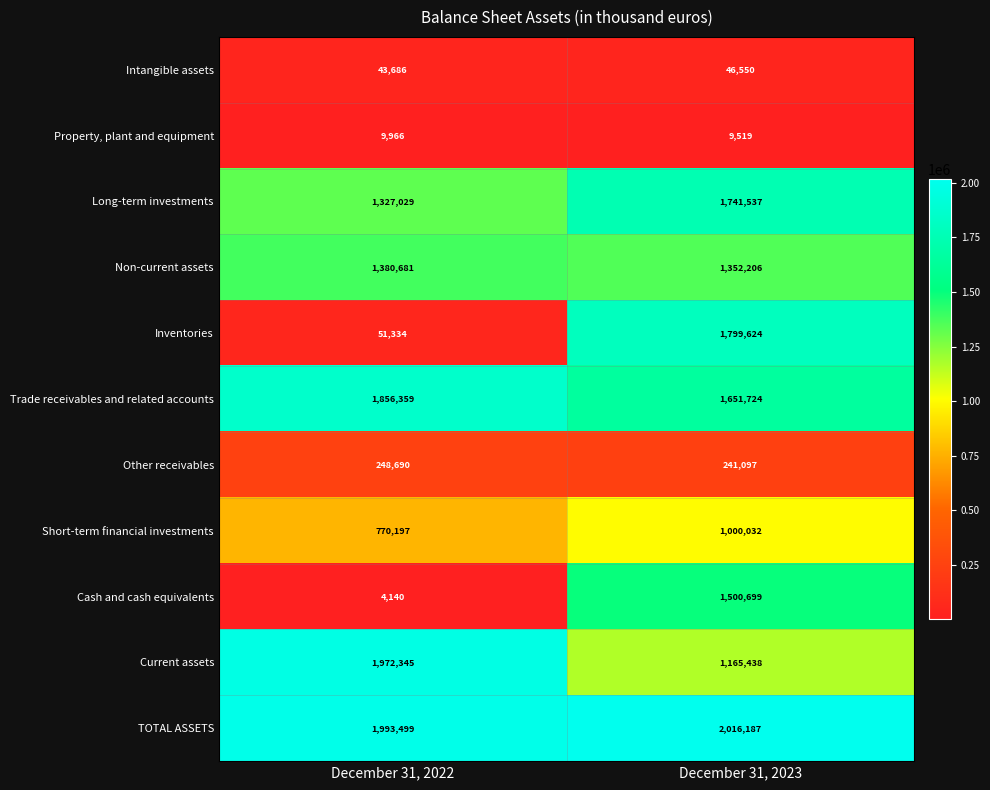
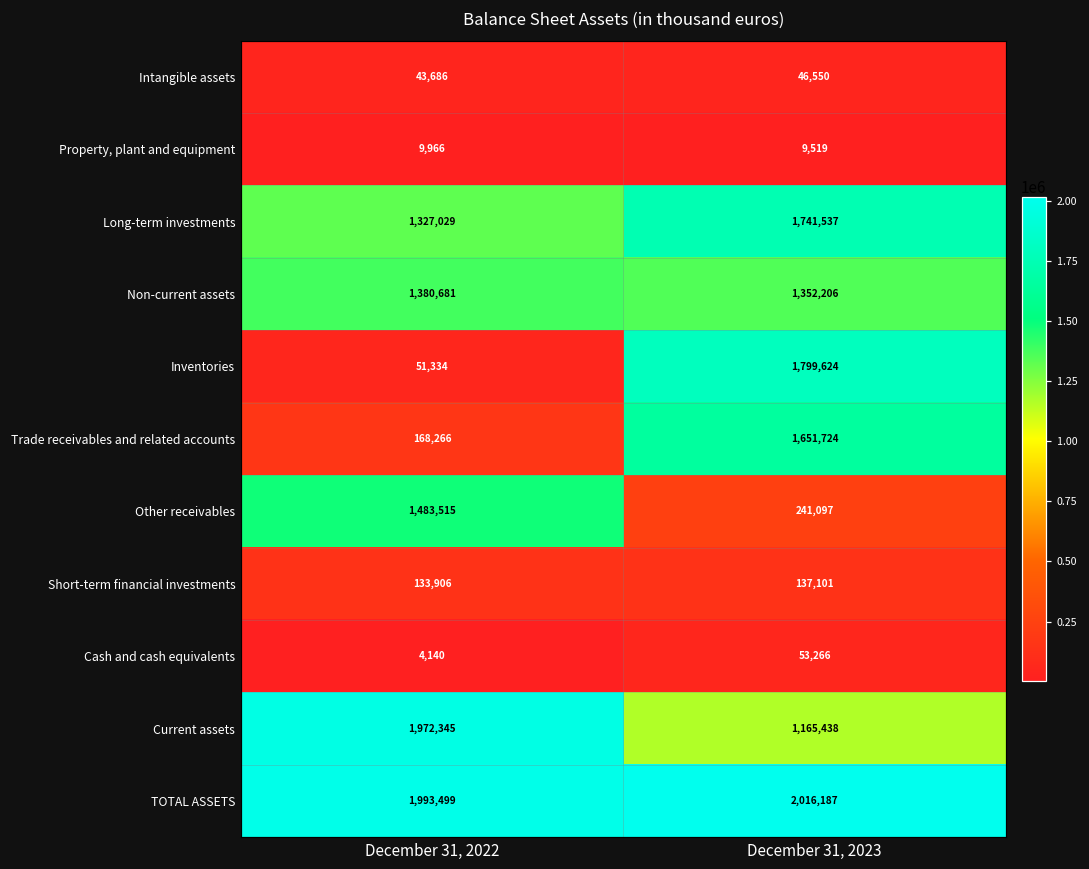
  {
    "Intangible assets": {
      "December 31, 2022": "43,686",
      "December 31, 2023": "46,550"
    },
    "Property, plant and equipment": {
      "December 31, 2022": "9,966",
      "December 31, 2023": "9,519"
    },
    "Long-term investments": {
      "December 31, 2022": "1,327,029",
      "December 31, 2023": "1,741,537"
    },
    "Non-current assets": {
      "December 31, 2022": "1,380,681",
      "December 31, 2023": "1,352,206"
    },
    "Inventories": {
      "December 31, 2022": "51,334",
      "December 31, 2023": "1,799,624"
    },
    "Trade receivables and related accounts": {
-     "December 31, 2022": "1,856,359",
+     "December 31, 2022": "168,266",
      "December 31, 2023": "1,651,724"
    },
    "Other receivables": {
-     "December 31, 2022": "248,690",
+     "December 31, 2022": "1,483,515",
      "December 31, 2023": "241,097"
    },
    "Short-term financial investments": {
-     "December 31, 2022": "770,197",
-     "December 31, 2023": "1,000,032"
+     "December 31, 2022": "133,906",
+     "December 31, 2023": "137,101"
    },
    "Cash and cash equivalents": {
      "December 31, 2022": "4,140",
-     "December 31, 2023": "1,500,699"
+     "December 31, 2023": "53,266"
    },
    "Current assets": {
      "December 31, 2022": "1,972,345",
      "December 31, 2023": "1,165,438"
    },
    "TOTAL ASSETS": {
      "December 31, 2022": "1,993,499",
      "December 31, 2023": "2,016,187"
    }
  }
